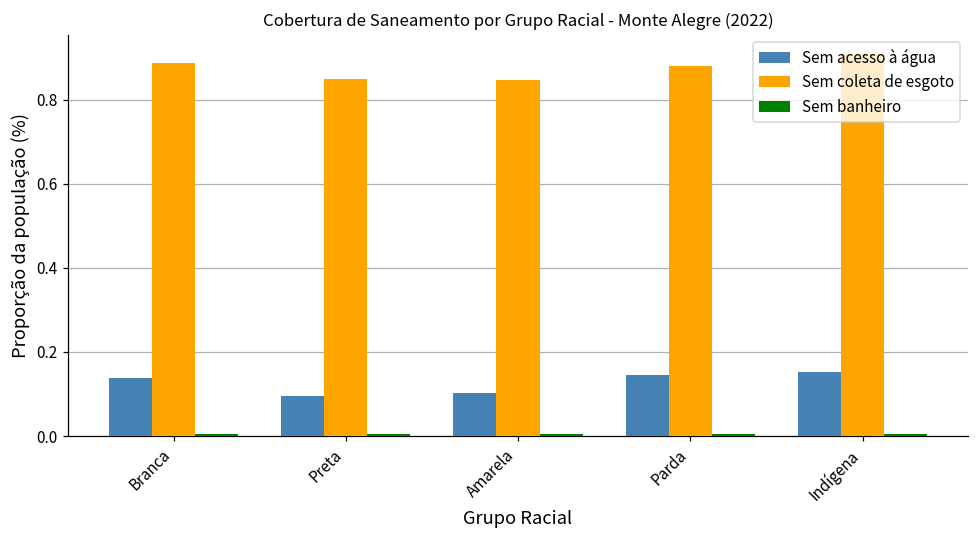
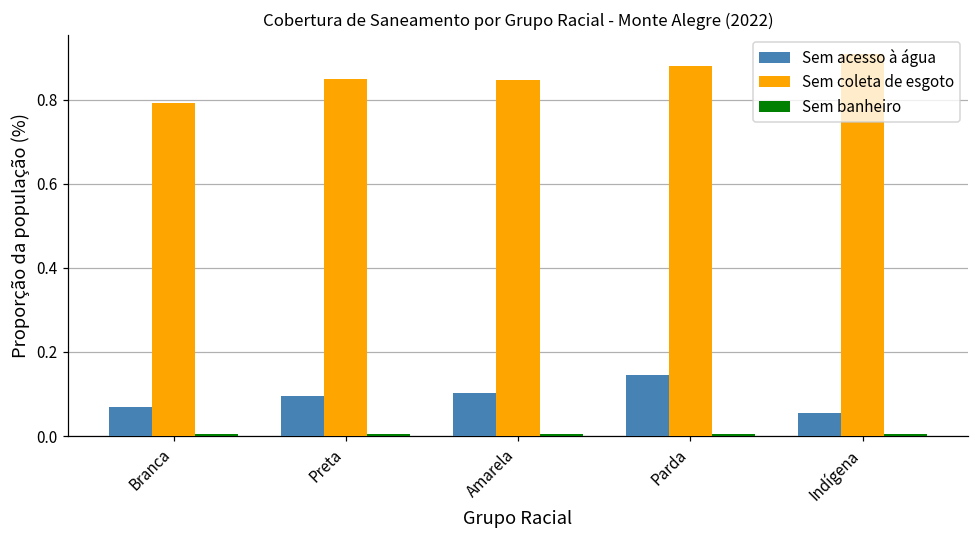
  {
    "Sem acesso à água": {
-     "Branca": 0.14,
+     "Branca": 0.07,
      "Preta": 0.09,
      "Amarela": 0.10,
      "Parda": 0.15,
-     "Indígena": 0.15
+     "Indígena": 0.05
    },
    "Sem coleta de esgoto": {
-     "Branca": 0.89,
+     "Branca": 0.79,
      "Preta": 0.85,
      "Amarela": 0.85,
      "Parda": 0.88
    }
  }
